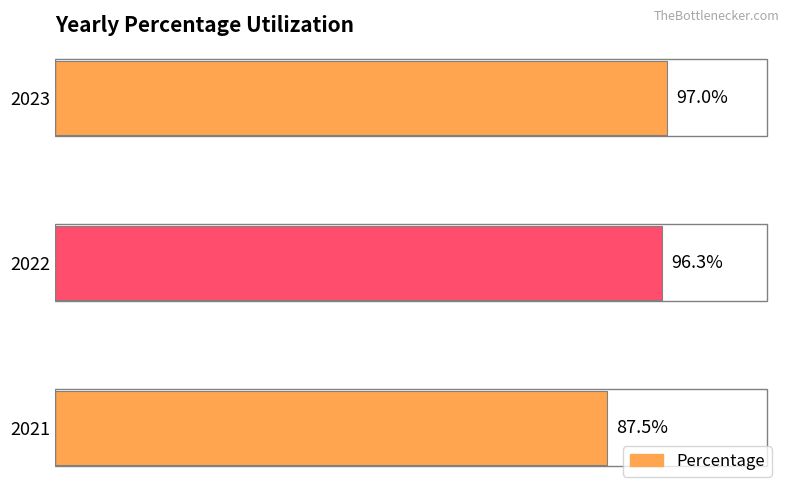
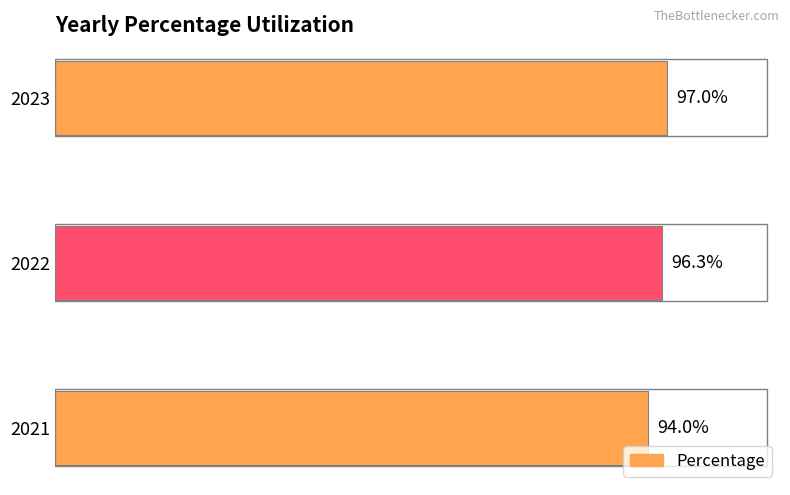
  {
    "2023": "97.0%",
    "2022": "96.3%",
-   "2021": "87.5%"
+   "2021": "94.0%"
  }
